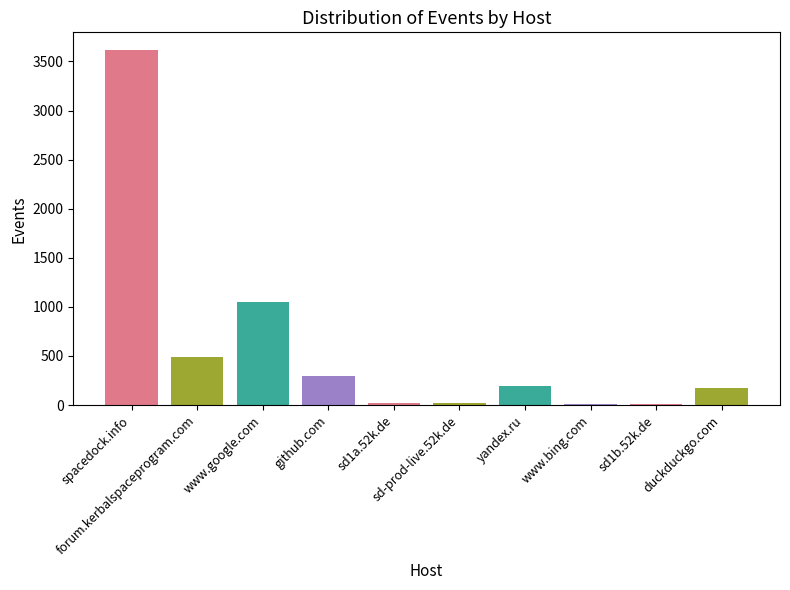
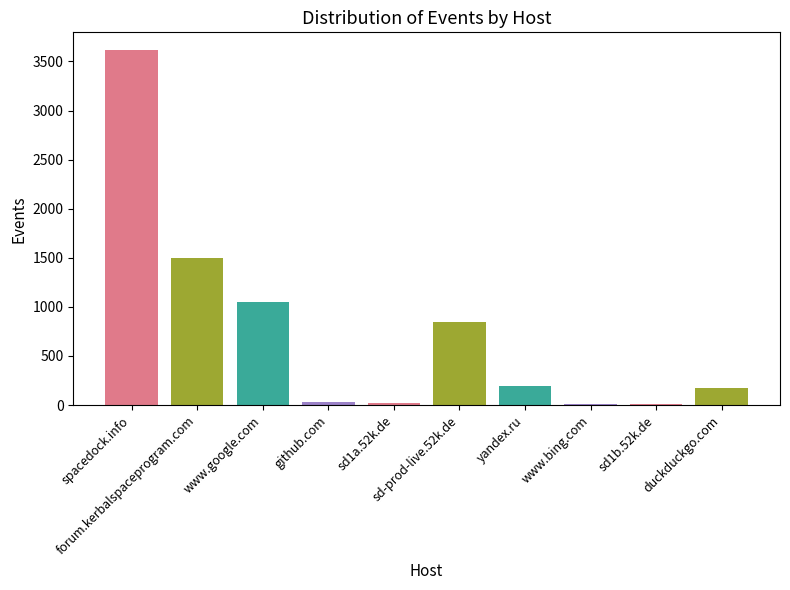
  {
    "spacedock.info": 3600,
-   "forum.kerbalspaceprogram.com": 500,
+   "forum.kerbalspaceprogram.com": 1500,
    "www.google.com": 1000,
-   "github.com": 300,
-   "sd-prod-live.52k.de": 0,
+   "github.com": 0,
+   "sd-prod-live.52k.de": 900,
    "yandex.ru": 200,
    "duckduckgo.com": 200
  }
